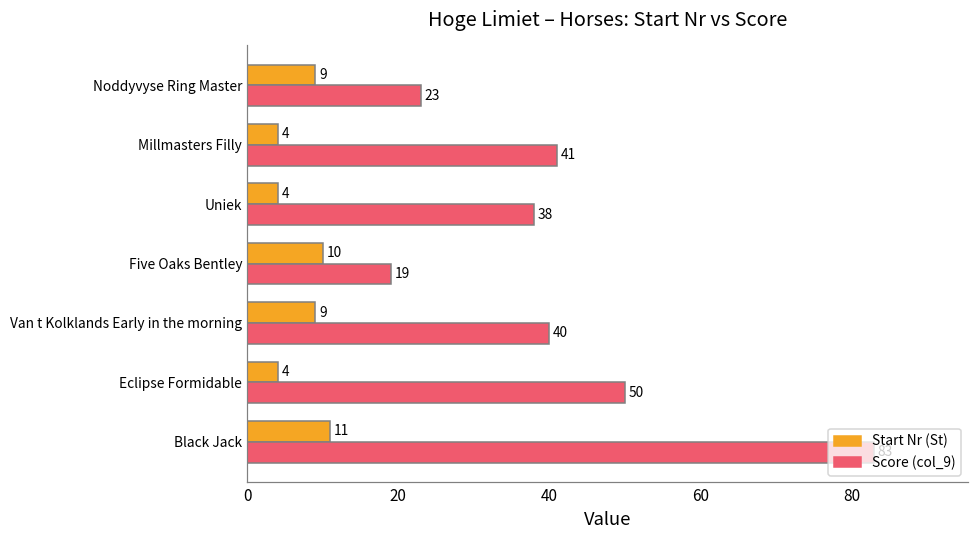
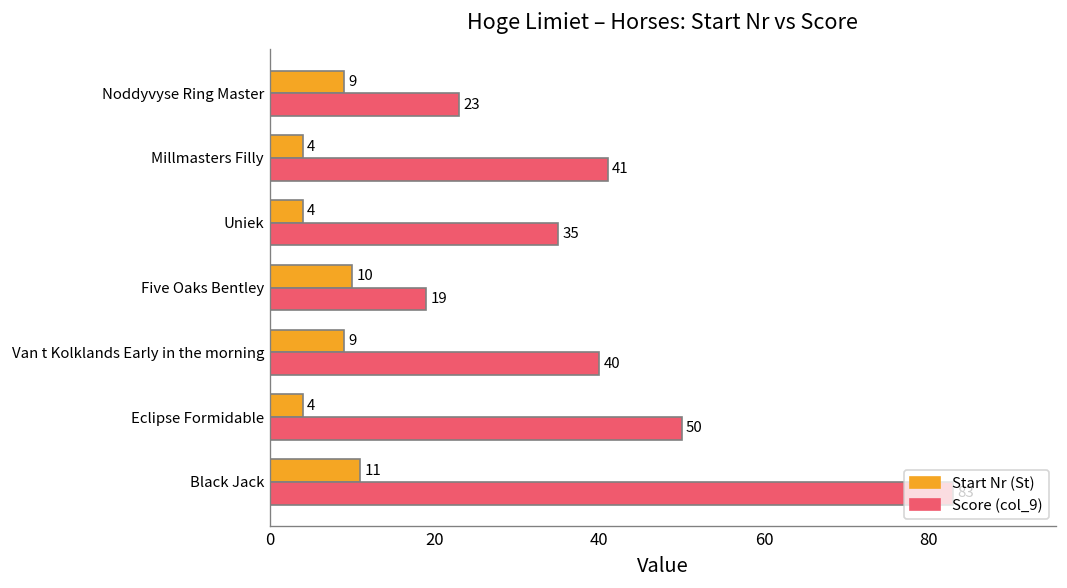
  {
    "Start Nr (St)": {
      "Noddyvyse Ring Master": 9,
      "Millmasters Filly": 4,
      "Uniek": 4,
      "Five Oaks Bentley": 10,
      "Van t Kolklands Early in the morning": 9,
      "Eclipse Formidable": 4,
      "Black Jack": 11
    },
    "Score (col_9)": {
      "Noddyvyse Ring Master": 23,
      "Millmasters Filly": 41,
-     "Uniek": 38,
+     "Uniek": 35,
      "Five Oaks Bentley": 19,
      "Van t Kolklands Early in the morning": 40,
      "Eclipse Formidable": 50
    }
  }
